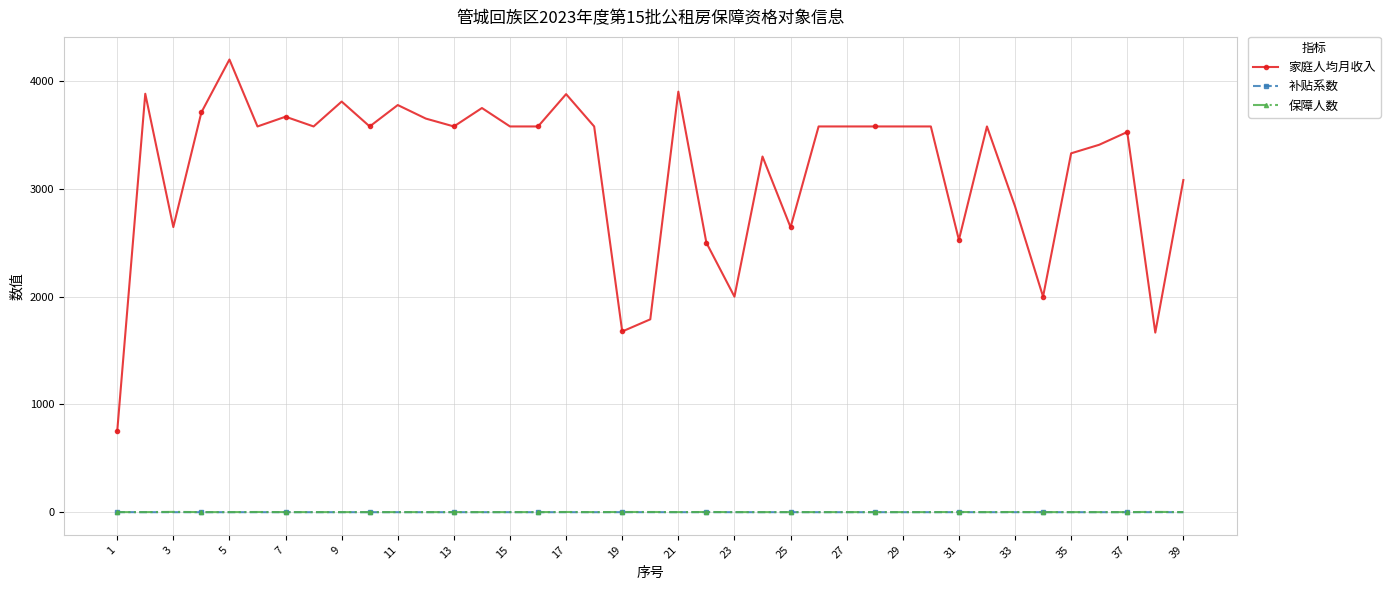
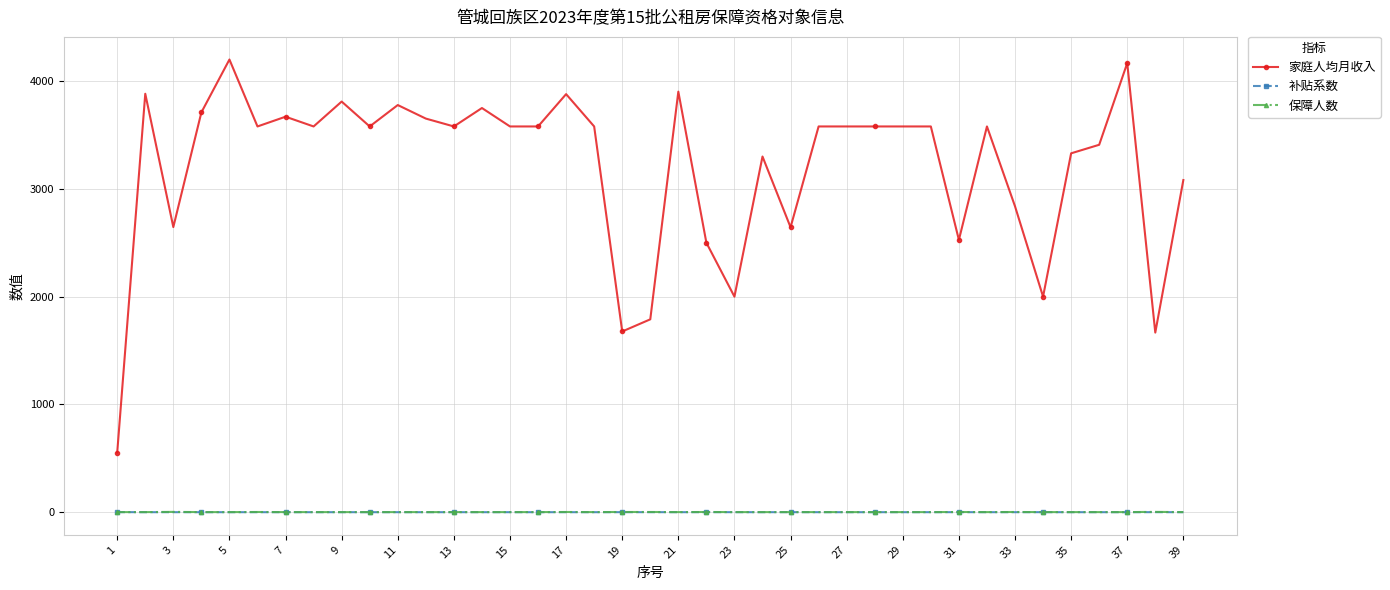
  {
    "家庭人均月收入": {
-     "1": 750,
+     "1": 550,
      "3": 2650,
      "5": 4200,
      "7": 3670,
      "9": 3810,
      "11": 3780,
      "13": 3580,
      "15": 3580,
      "17": 3880,
      "19": 1680,
      "21": 3900,
      "23": 2000,
      "25": 2640,
      "27": 3580,
      "29": 3580,
      "31": 2530,
      "33": 2840,
      "35": 3330,
-     "37": 3530,
+     "37": 4170,
      "39": 3080
    },
    "保障人数": {
      "1": 0,
      "3": 0,
      "5": 0,
      "7": 0,
      "9": 0,
      "11": 0,
      "13": 0,
      "15": 0,
      "17": 0,
      "19": 0,
      "21": 0,
      "23": 0,
      "25": 0,
      "27": 0,
      "29": 0,
      "31": 0,
      "33": 0,
      "35": 0,
      "37": 0,
      "39": 0
    }
  }
